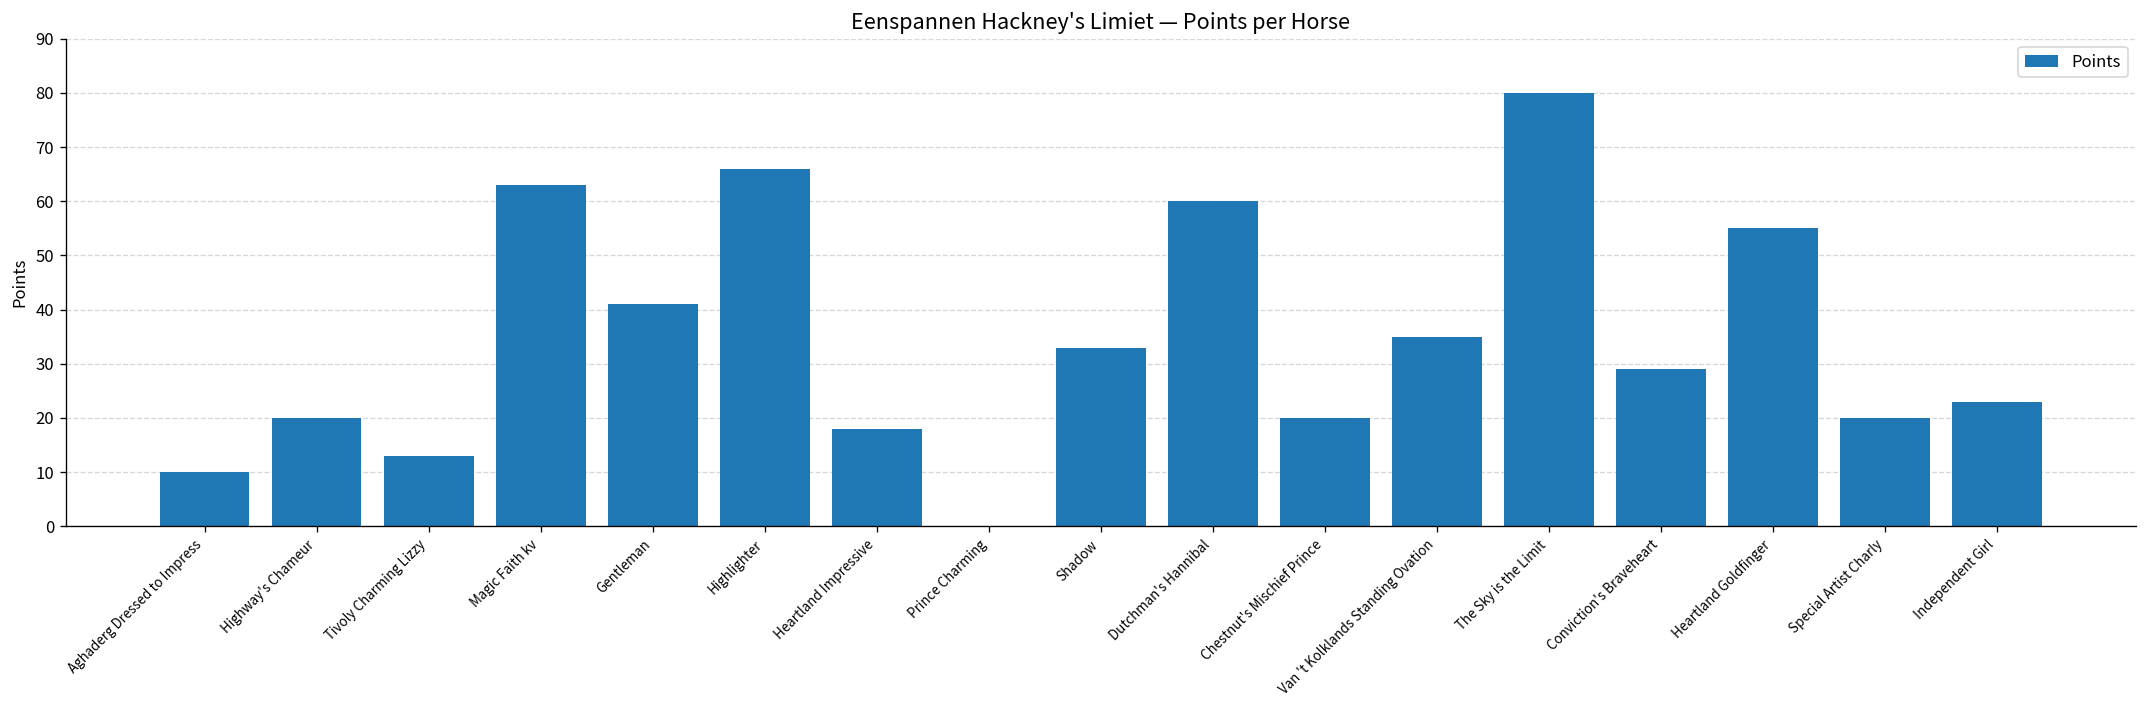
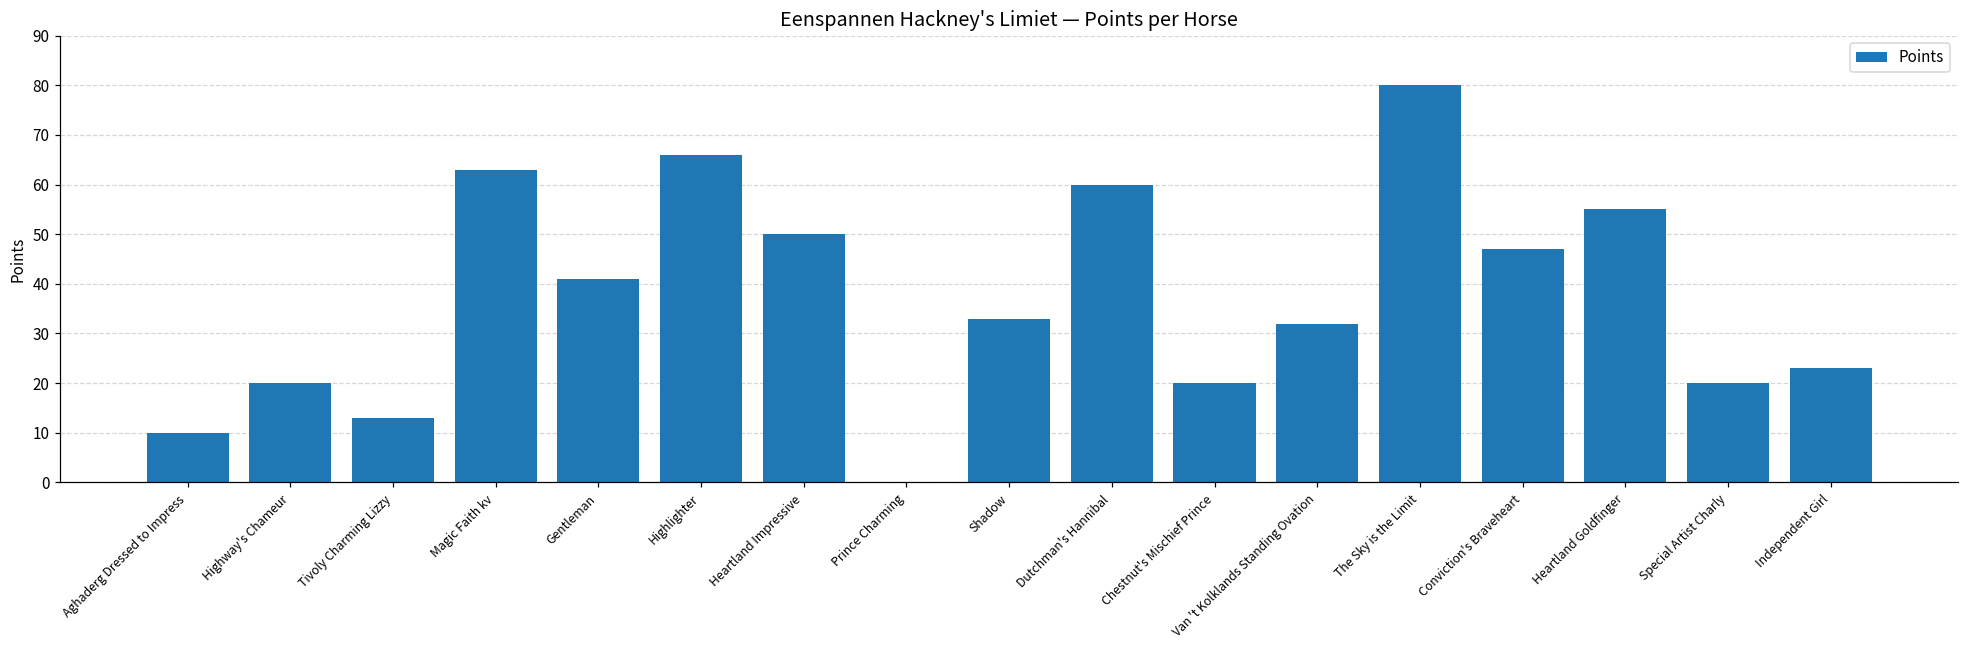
  {
    "Aghaderg Dressed to Impress": 10,
    "Highway's Chameur": 20,
    "Tivoly Charming Lizzy": 13,
    "Magic Faith kv": 63,
    "Gentleman": 41,
    "Highlighter": 66,
-   "Heartland Impressive": 18,
+   "Heartland Impressive": 50,
    "Prince Charming": 0,
    "Shadow": 33,
    "Dutchman's Hannibal": 60,
    "Chestnut's Mischief Prince": 20,
-   "Van 't Kolklands Standing Ovation": 35,
+   "Van 't Kolklands Standing Ovation": 32,
    "The Sky is the Limit": 80,
-   "Conviction's Braveheart": 29,
+   "Conviction's Braveheart": 47,
    "Heartland Goldfinger": 55,
    "Special Artist Charly": 20,
    "Independent Girl": 23
  }
